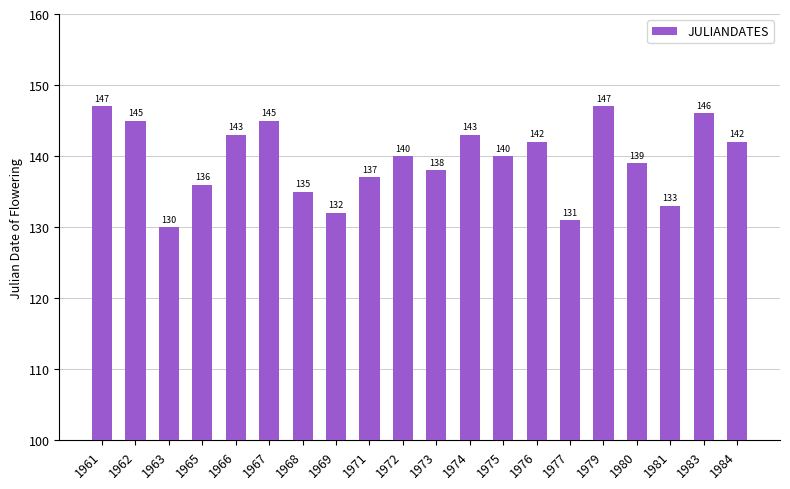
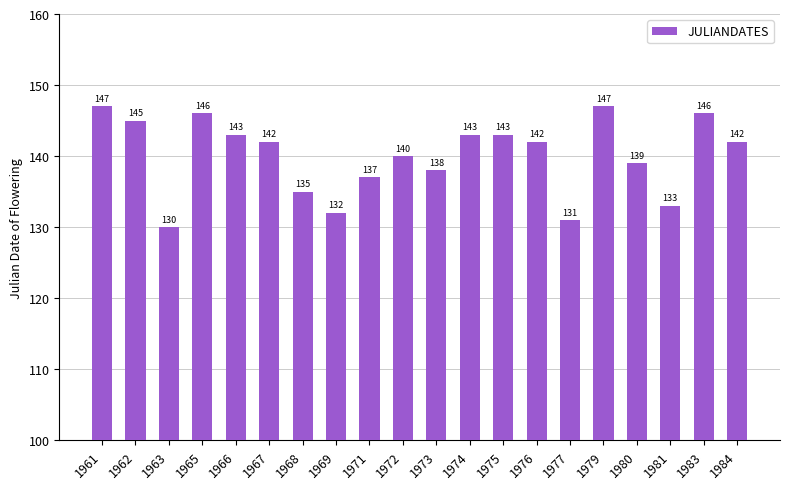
  {
    "1961": 147,
    "1962": 145,
    "1963": 130,
-   "1965": 136,
+   "1965": 146,
    "1966": 143,
-   "1967": 145,
+   "1967": 142,
    "1968": 135,
    "1969": 132,
    "1971": 137,
    "1972": 140,
    "1973": 138,
    "1974": 143,
-   "1975": 140,
+   "1975": 143,
    "1976": 142,
    "1977": 131,
    "1979": 147,
    "1980": 139,
    "1981": 133,
    "1983": 146,
    "1984": 142
  }
